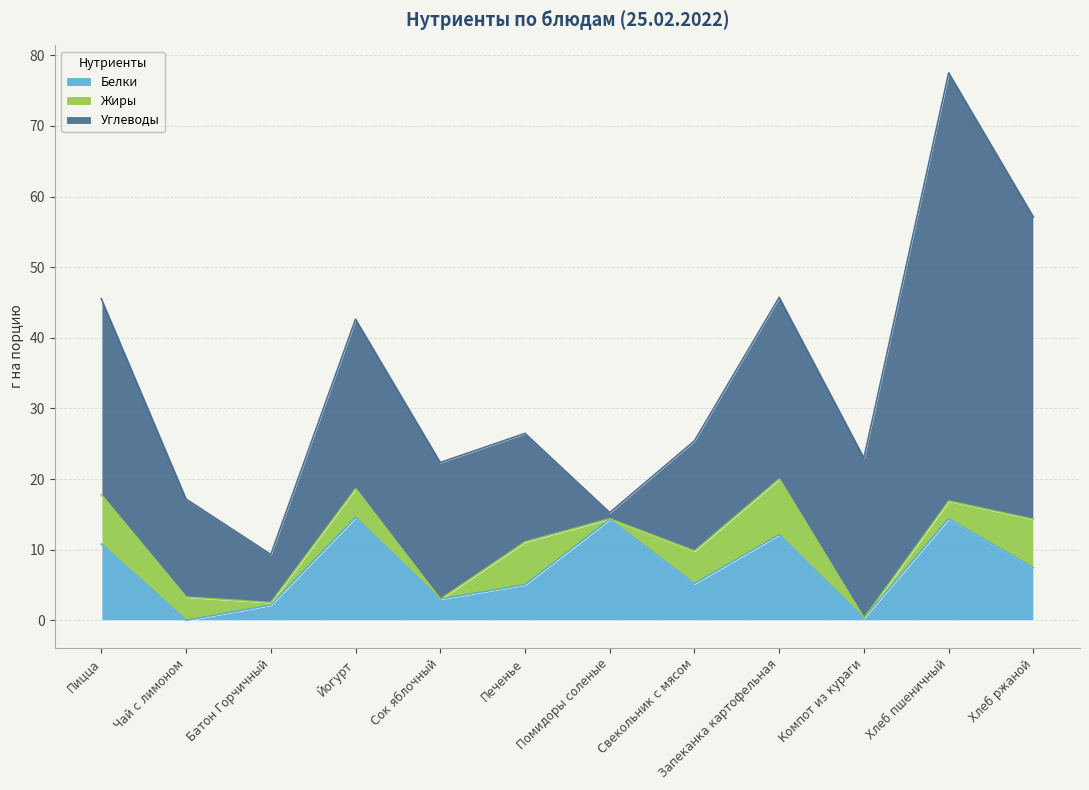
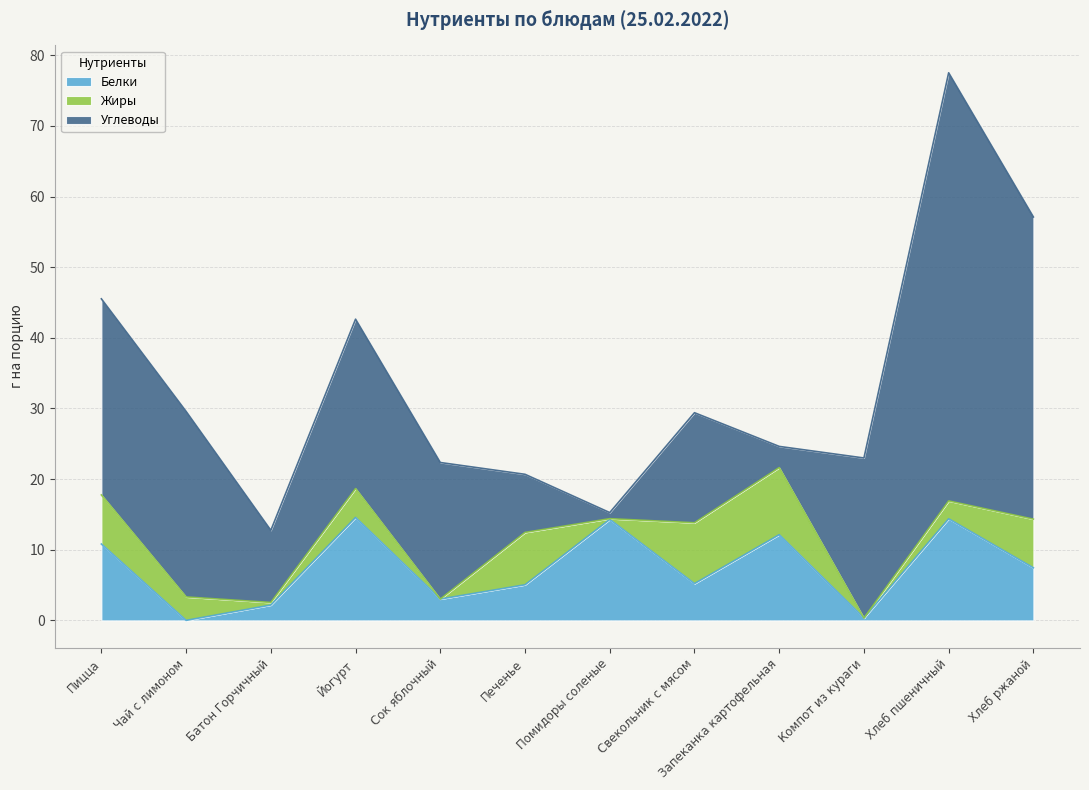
  {
    "Белки": {
      "Пицца": 11,
      "Чай с лимоном": 0,
      "Батон Горчичный": 2,
      "Йогурт": 15,
      "Печенье": 5,
      "Свекольник с мясом": 5,
      "Запеканка картофельная": 12,
      "Хлеб пшеничный": 14,
      "Хлеб ржаной": 7
    },
    "Жиры": {
      "Пицца": 7,
      "Чай с лимоном": 3,
      "Батон Горчичный": 0,
      "Йогурт": 4,
-     "Печенье": 6,
-     "Свекольник с мясом": 5,
-     "Запеканка картофельная": 8,
+     "Печенье": 7,
+     "Свекольник с мясом": 9,
+     "Запеканка картофельная": 10,
      "Хлеб пшеничный": 3,
      "Хлеб ржаной": 7
    },
    "Углеводы": {
      "Пицца": 28,
-     "Чай с лимоном": 14,
-     "Батон Горчичный": 7,
+     "Чай с лимоном": 26,
+     "Батон Горчичный": 10,
      "Йогурт": 24,
      "Сок яблочный": 19,
-     "Печенье": 15,
+     "Печенье": 8,
      "Помидоры соленые": 1,
      "Свекольник с мясом": 16,
-     "Запеканка картофельная": 26,
+     "Запеканка картофельная": 3,
      "Компот из кураги": 23,
      "Хлеб пшеничный": 61,
      "Хлеб ржаной": 43
    }
  }
